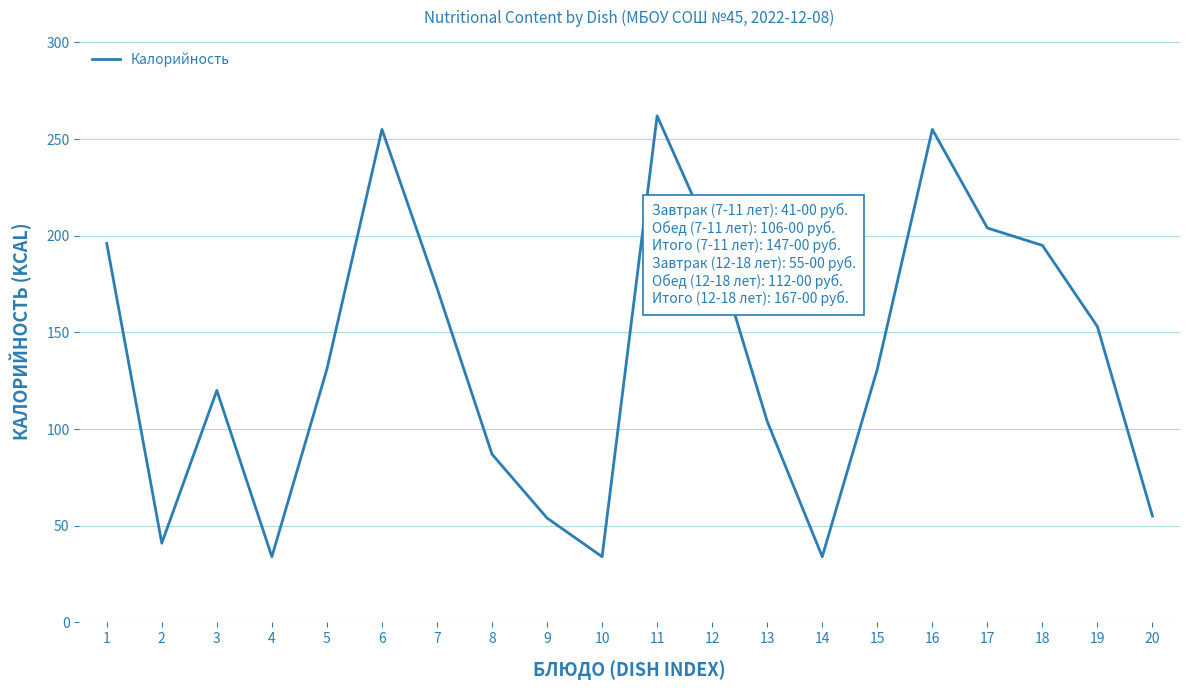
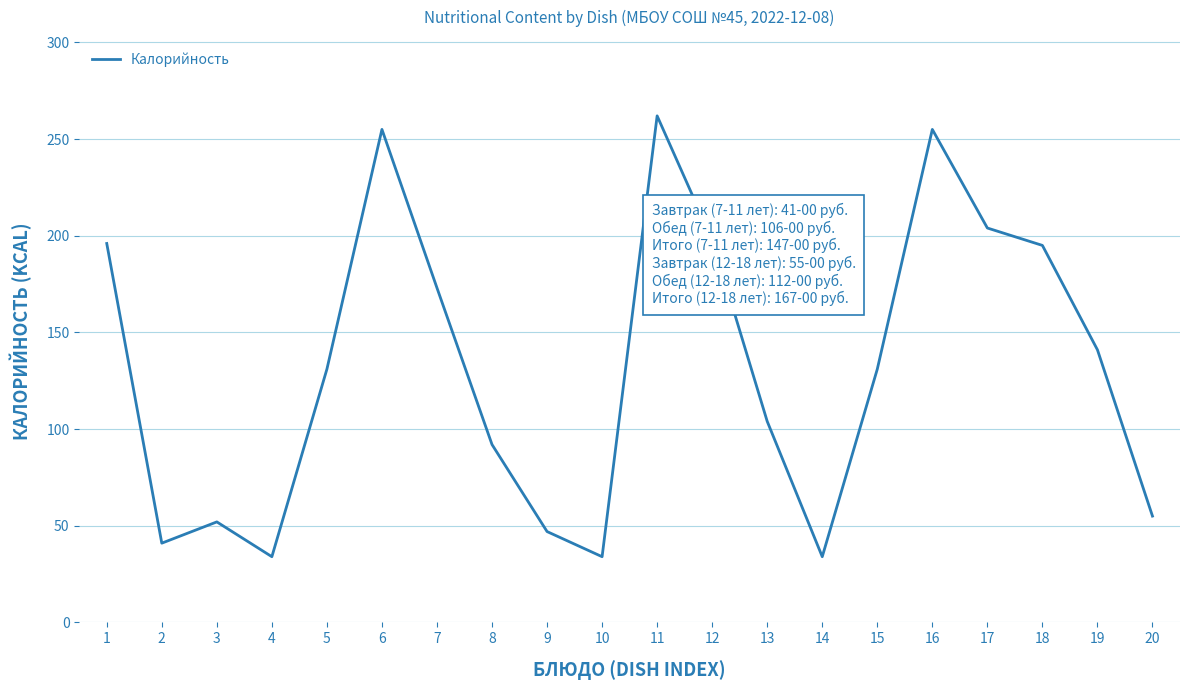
  {
    "1": 196,
    "2": 41,
-   "3": 120,
+   "3": 52,
    "4": 34,
    "5": 131,
    "6": 255,
    "7": 173,
-   "8": 87,
-   "9": 54,
+   "8": 92,
+   "9": 47,
    "10": 34,
    "11": 262,
    "13": 104,
    "14": 34,
    "15": 131,
    "16": 255,
    "17": 204,
    "18": 195,
-   "19": 153,
+   "19": 141,
    "20": 55
  }
